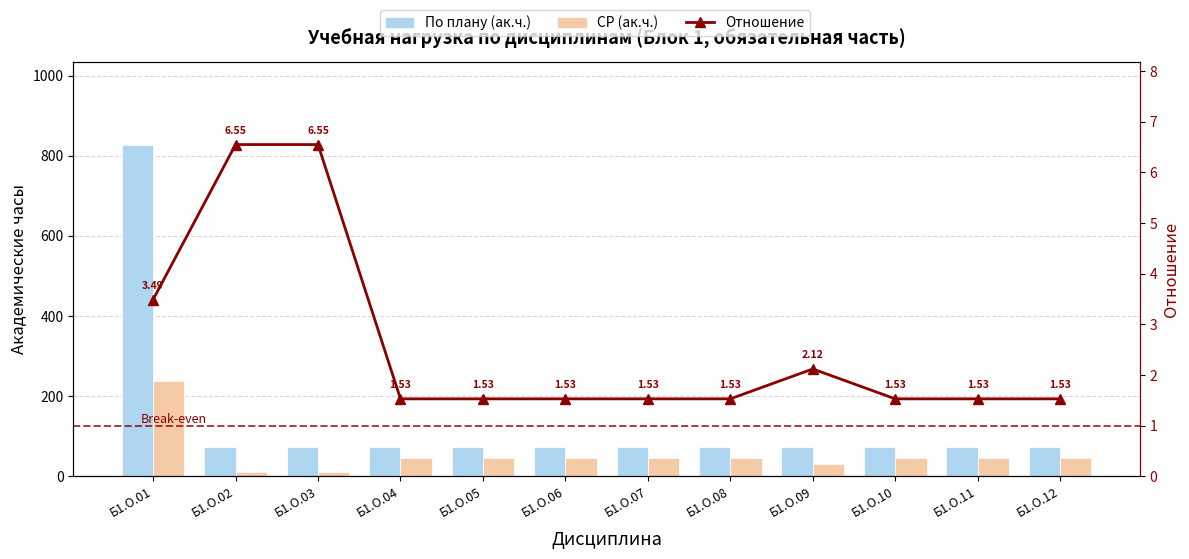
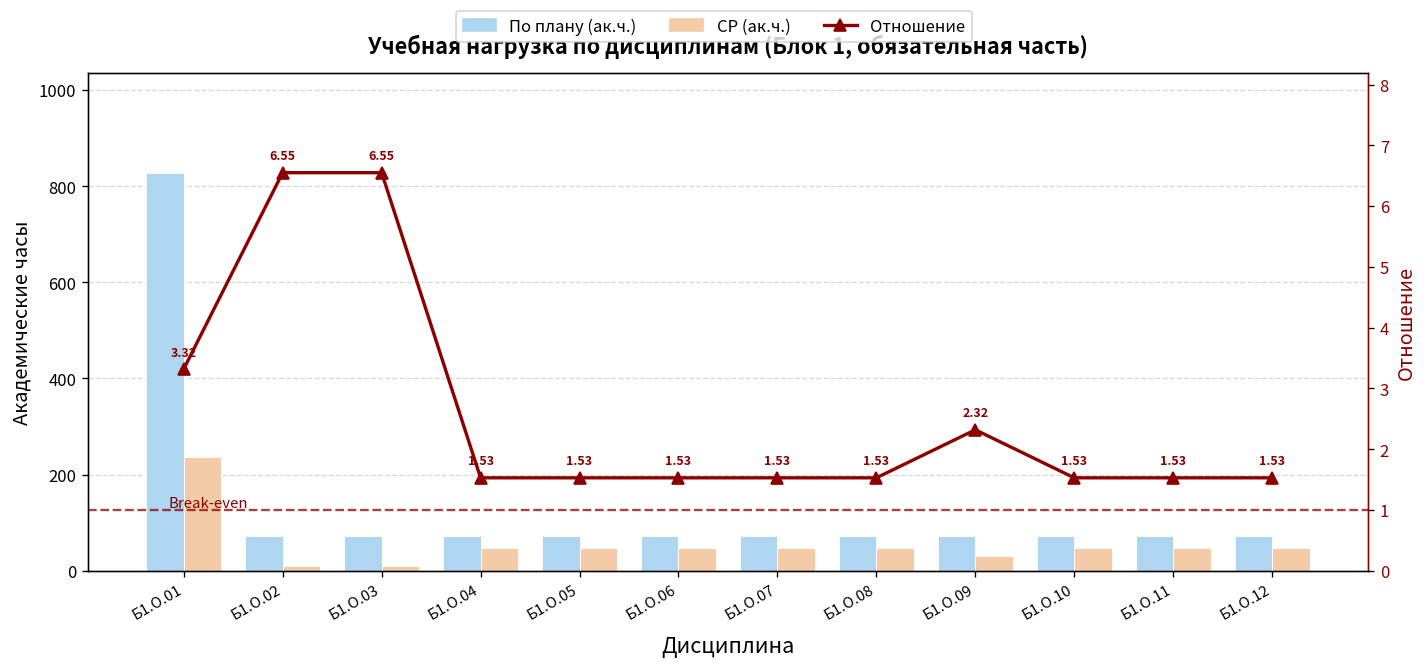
  {
    "Отношение": {
-     "Б1.О.01": 3.49,
+     "Б1.О.01": 3.32,
      "Б1.О.02": 6.55,
      "Б1.О.03": 6.55,
      "Б1.О.04": 1.53,
      "Б1.О.05": 1.53,
      "Б1.О.06": 1.53,
      "Б1.О.07": 1.53,
      "Б1.О.08": 1.53,
-     "Б1.О.09": 2.12,
+     "Б1.О.09": 2.32,
      "Б1.О.10": 1.53,
      "Б1.О.11": 1.53,
      "Б1.О.12": 1.53
    }
  }
